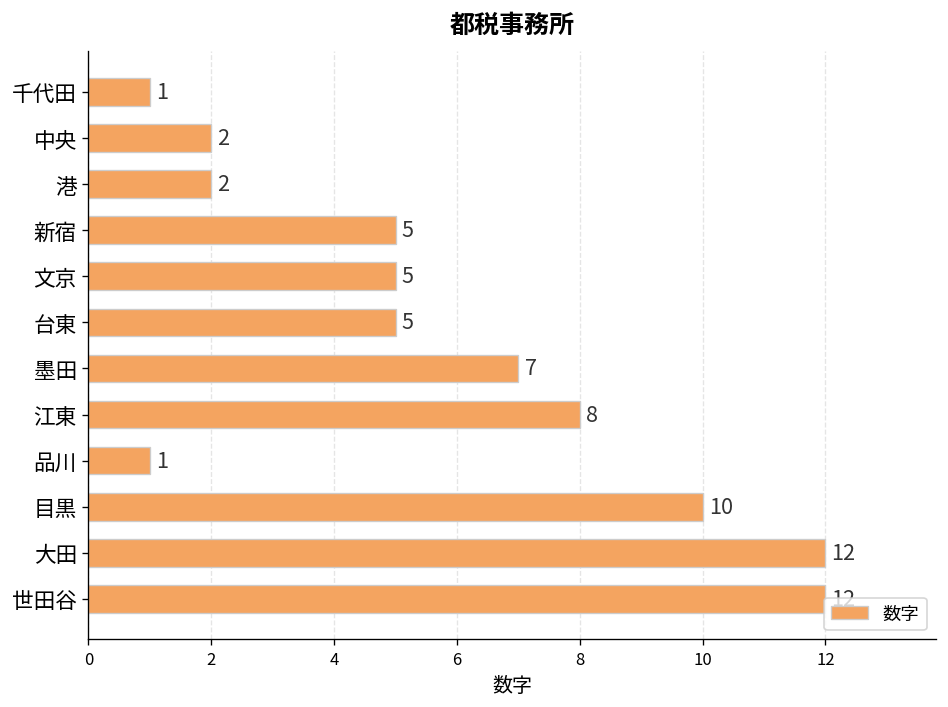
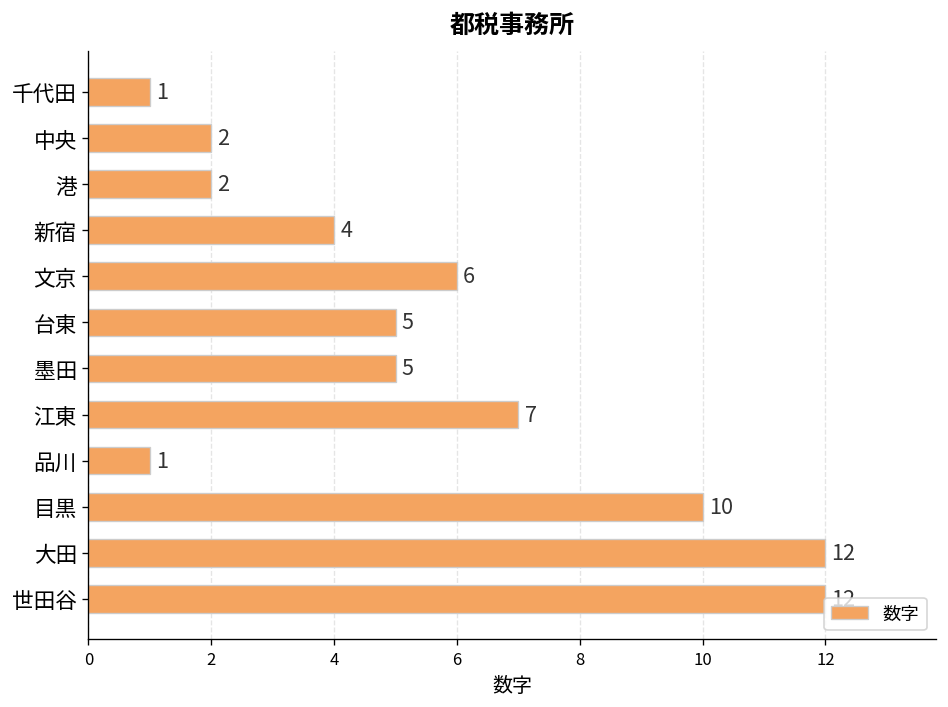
  {
    "千代田": 1,
    "中央": 2,
    "港": 2,
-   "新宿": 5,
-   "文京": 5,
+   "新宿": 4,
+   "文京": 6,
    "台東": 5,
-   "墨田": 7,
-   "江東": 8,
+   "墨田": 5,
+   "江東": 7,
    "品川": 1,
    "目黒": 10,
    "大田": 12
  }
